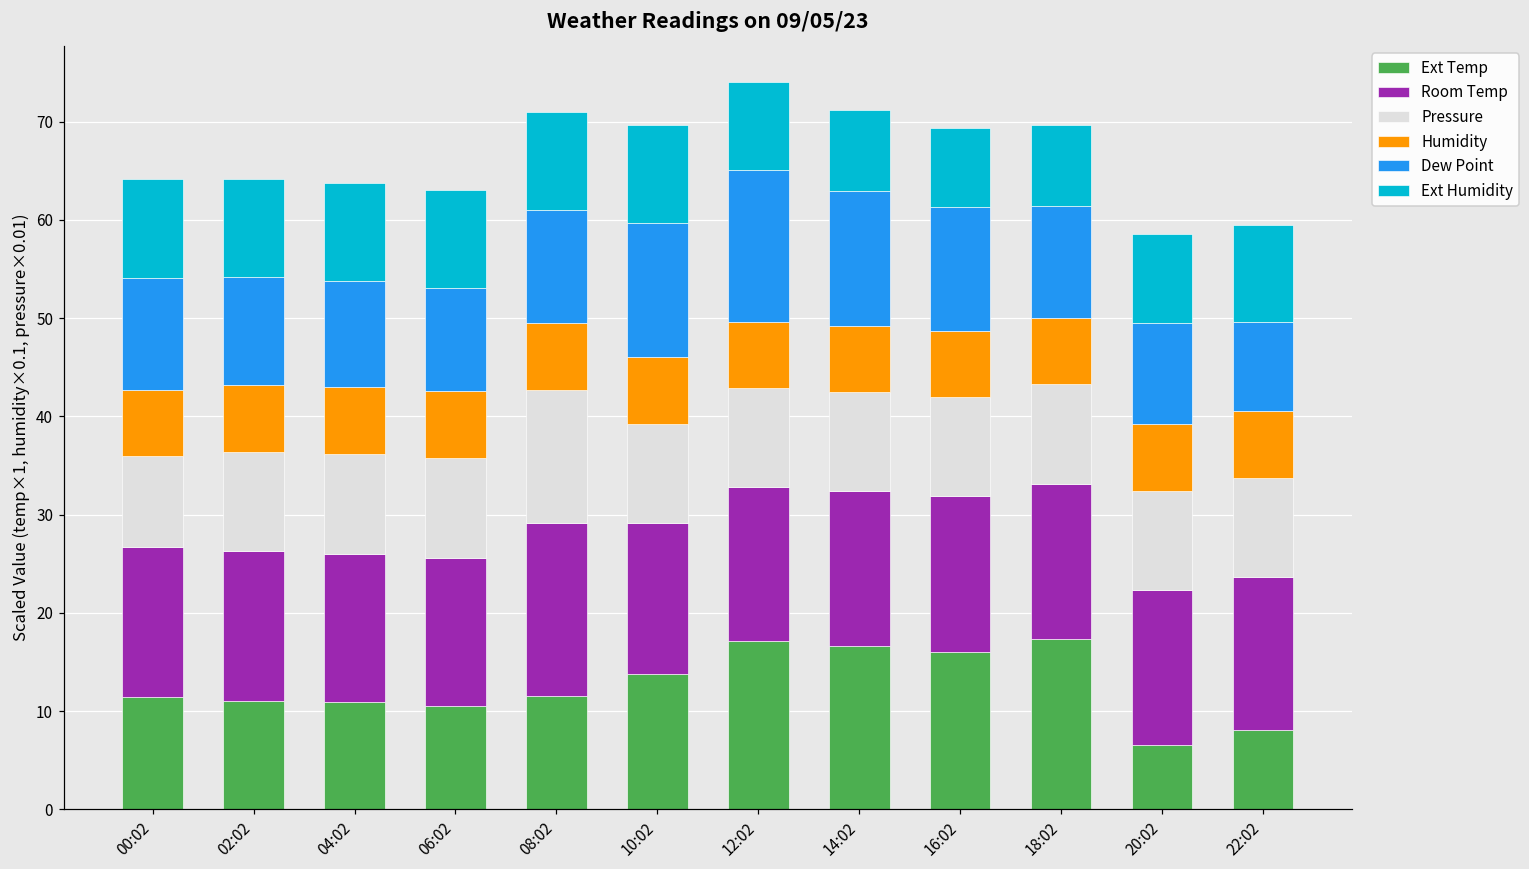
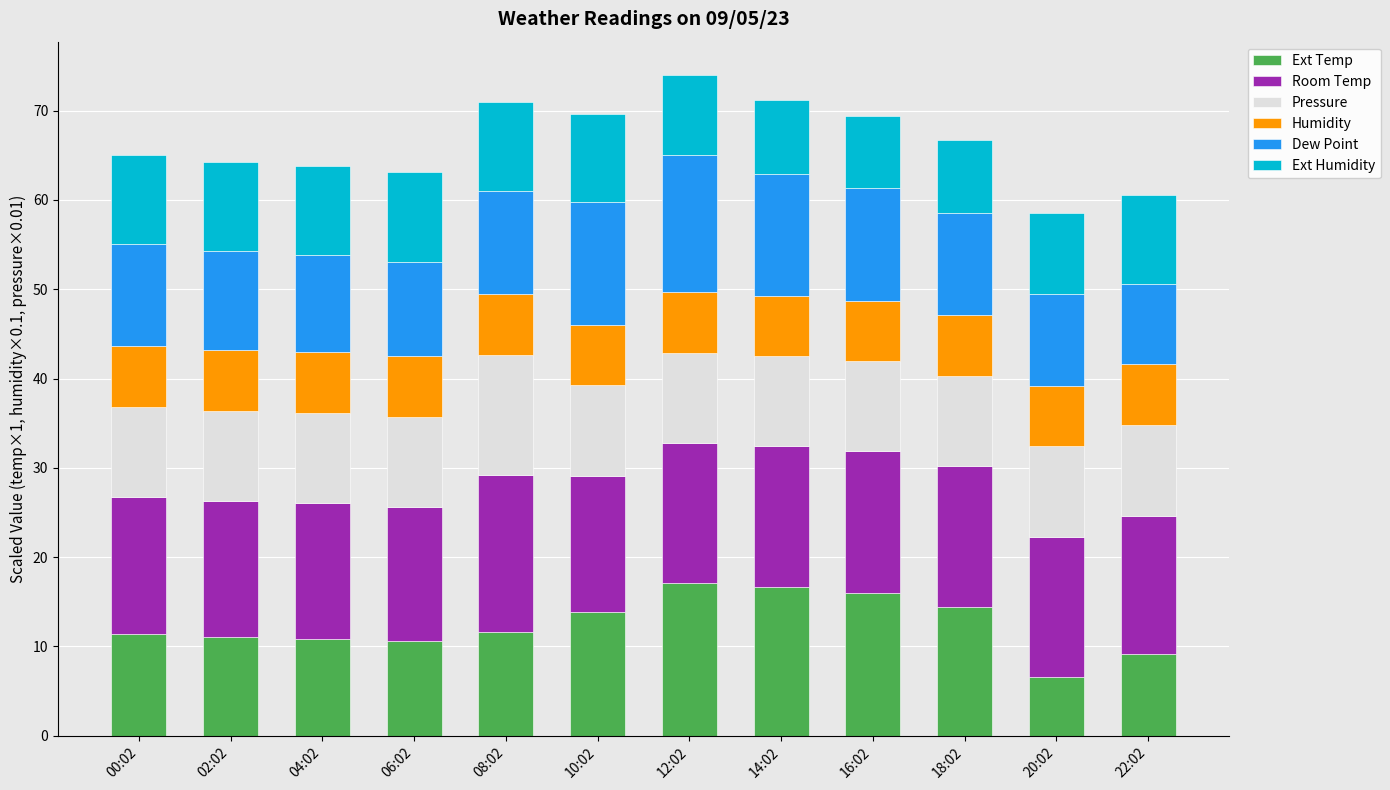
  {
    "Ext Temp": {
      "00:02": 11,
      "02:02": 11,
      "04:02": 11,
      "06:02": 11,
      "08:02": 12,
      "10:02": 14,
      "12:02": 17,
      "14:02": 17,
      "16:02": 16,
-     "18:02": 17,
+     "18:02": 14,
      "20:02": 7,
-     "22:02": 8
+     "22:02": 9
    },
    "Room Temp": {
      "00:02": 15,
      "02:02": 15,
      "04:02": 15,
      "06:02": 15,
      "08:02": 18,
      "10:02": 15,
      "12:02": 16,
      "14:02": 16,
      "16:02": 16,
      "18:02": 16,
      "20:02": 16,
      "22:02": 16
    },
    "Pressure": {
-     "00:02": 9,
+     "00:02": 10,
      "02:02": 10,
      "04:02": 10,
      "06:02": 10,
      "08:02": 14,
      "10:02": 10,
      "12:02": 10,
      "14:02": 10,
      "16:02": 10,
      "18:02": 10,
      "20:02": 10,
      "22:02": 10
    },
    "Humidity": {
      "00:02": 7,
      "02:02": 7,
      "04:02": 7,
      "06:02": 7,
      "08:02": 7,
      "10:02": 7,
      "12:02": 7,
      "14:02": 7,
      "16:02": 7,
      "18:02": 7,
      "20:02": 7,
      "22:02": 7
    }
  }
